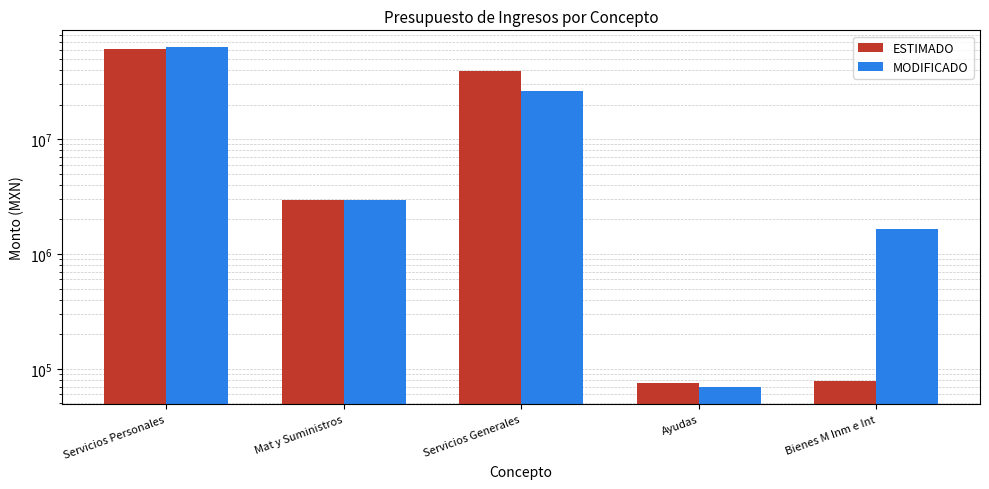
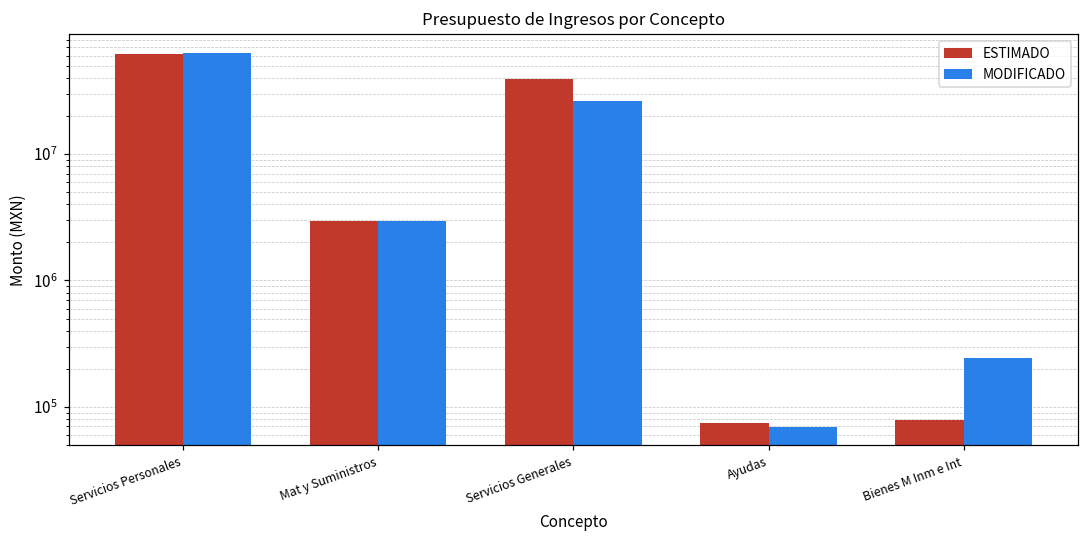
  {
    "ESTIMADO": {
      "Servicios Personales": 60000000,
      "Mat y Suministros": 3000000,
      "Servicios Generales": 39000000,
      "Ayudas": 80000,
      "Bienes M Inm e Int": 80000
    },
    "MODIFICADO": {
      "Servicios Personales": 60000000,
      "Mat y Suministros": 3000000,
      "Servicios Generales": 26000000,
      "Ayudas": 70000,
-     "Bienes M Inm e Int": 1700000
+     "Bienes M Inm e Int": 240000
    }
  }
